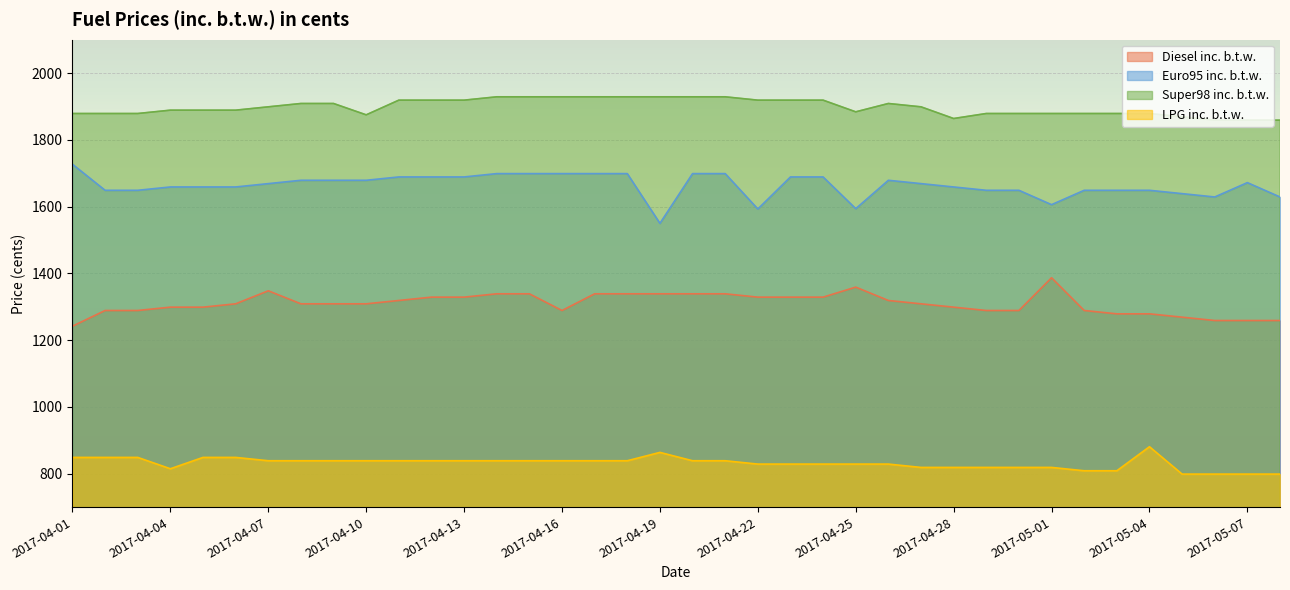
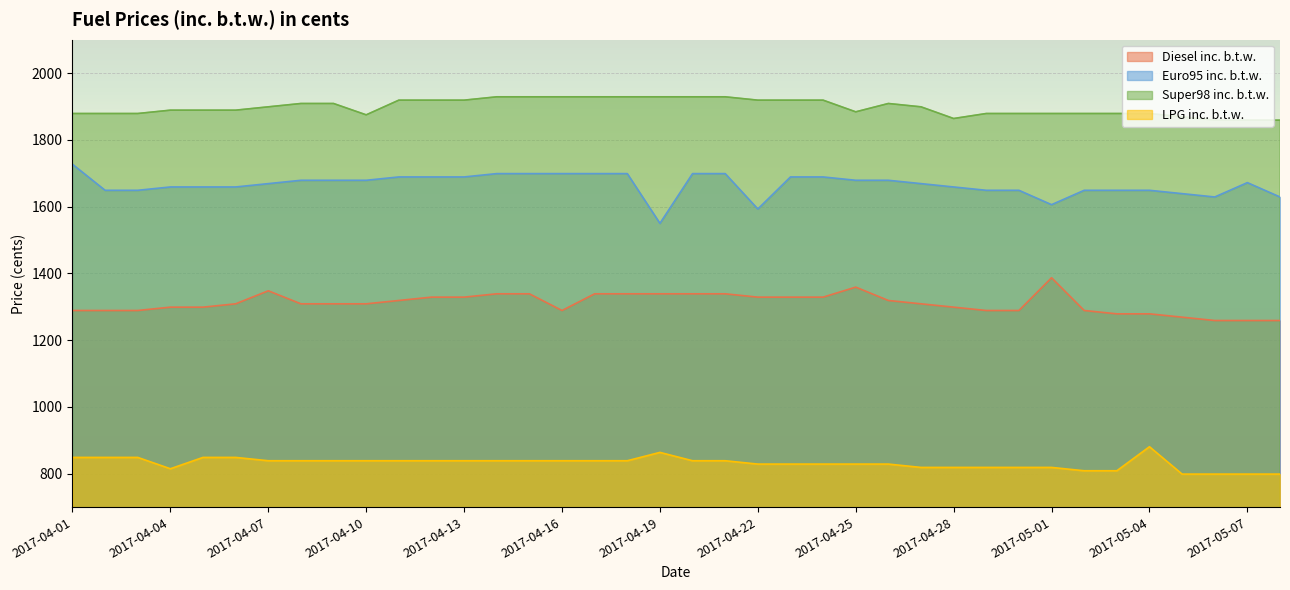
  {
    "Diesel inc. b.t.w.": {
-     "2017-04-01": 1240,
+     "2017-04-01": 1290,
      "2017-04-04": 1300,
      "2017-04-07": 1350,
      "2017-04-10": 1310,
      "2017-04-13": 1330,
      "2017-04-16": 1290,
      "2017-04-19": 1340,
      "2017-04-22": 1330,
      "2017-04-25": 1360,
      "2017-04-28": 1300,
      "2017-05-01": 1390,
      "2017-05-04": 1280,
      "2017-05-07": 1260
    },
    "Euro95 inc. b.t.w.": {
      "2017-04-01": 1730,
      "2017-04-04": 1660,
      "2017-04-07": 1670,
      "2017-04-10": 1680,
      "2017-04-13": 1690,
      "2017-04-16": 1700,
      "2017-04-19": 1550,
      "2017-04-22": 1590,
-     "2017-04-25": 1590,
+     "2017-04-25": 1680,
      "2017-04-28": 1660,
      "2017-05-01": 1610,
      "2017-05-04": 1650,
      "2017-05-07": 1670
    },
    "Super98 inc. b.t.w.": {
      "2017-04-01": 1880,
      "2017-04-04": 1890,
      "2017-04-07": 1900,
      "2017-04-10": 1880,
      "2017-04-13": 1920,
      "2017-04-16": 1930,
      "2017-04-19": 1930,
      "2017-04-22": 1920,
      "2017-04-25": 1880,
      "2017-04-28": 1860,
      "2017-05-01": 1880
    },
    "LPG inc. b.t.w.": {
      "2017-04-01": 850,
      "2017-04-04": 820,
      "2017-04-07": 840,
      "2017-04-10": 840,
      "2017-04-13": 840,
      "2017-04-16": 840,
      "2017-04-19": 860,
      "2017-04-22": 830,
      "2017-04-25": 830,
      "2017-04-28": 820,
      "2017-05-01": 820,
      "2017-05-04": 880,
      "2017-05-07": 800
    }
  }
